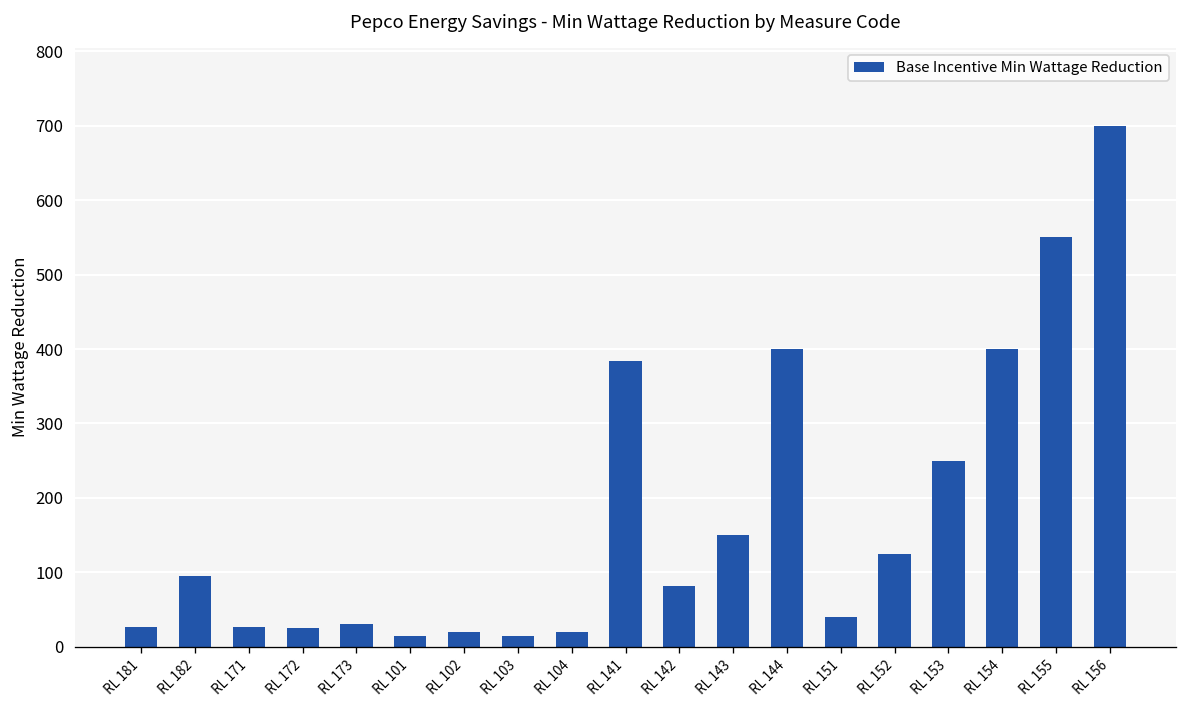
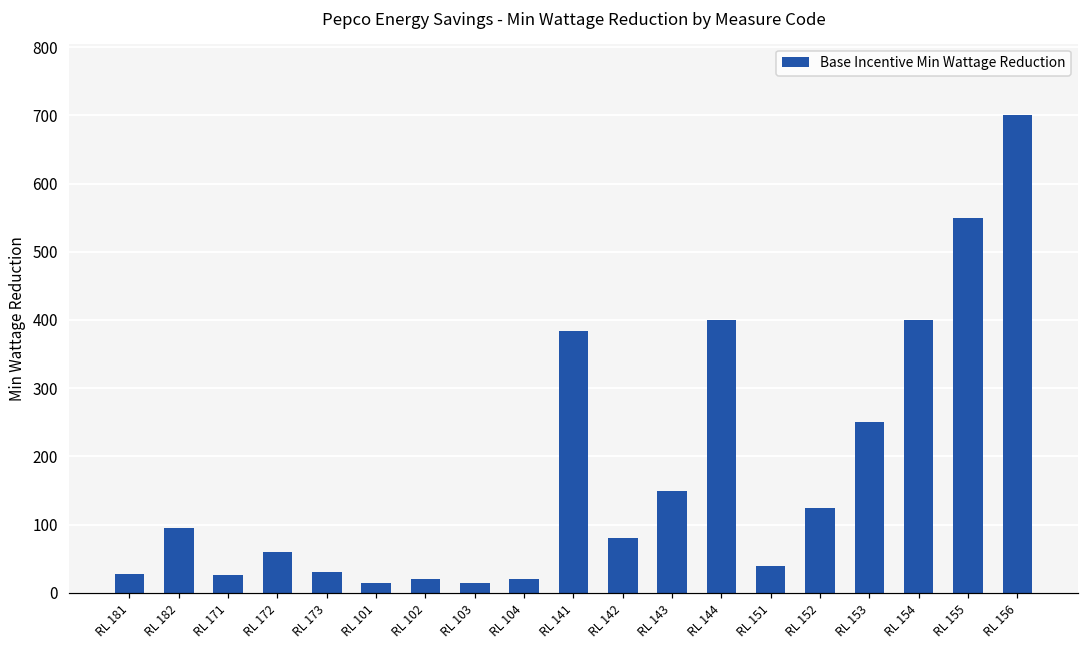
  {
    "RL 181": 30,
    "RL 182": 100,
    "RL 171": 30,
-   "RL 172": 30,
+   "RL 172": 60,
    "RL 173": 30,
    "RL 101": 20,
    "RL 102": 20,
    "RL 103": 20,
    "RL 104": 20,
    "RL 141": 380,
    "RL 142": 80,
    "RL 143": 150,
    "RL 144": 400,
    "RL 151": 40,
    "RL 152": 130,
    "RL 153": 250,
    "RL 154": 400,
    "RL 155": 550,
    "RL 156": 700
  }
